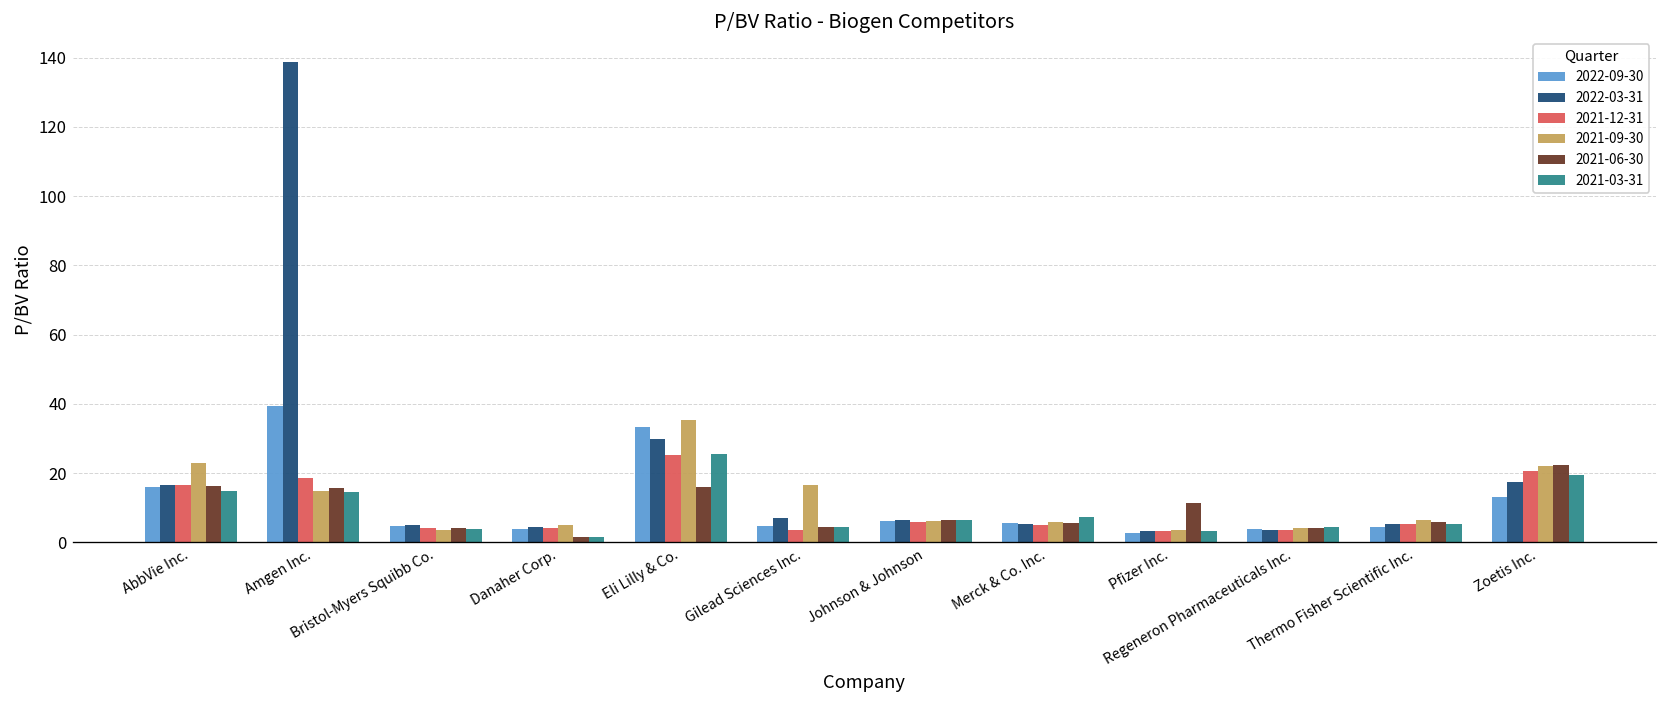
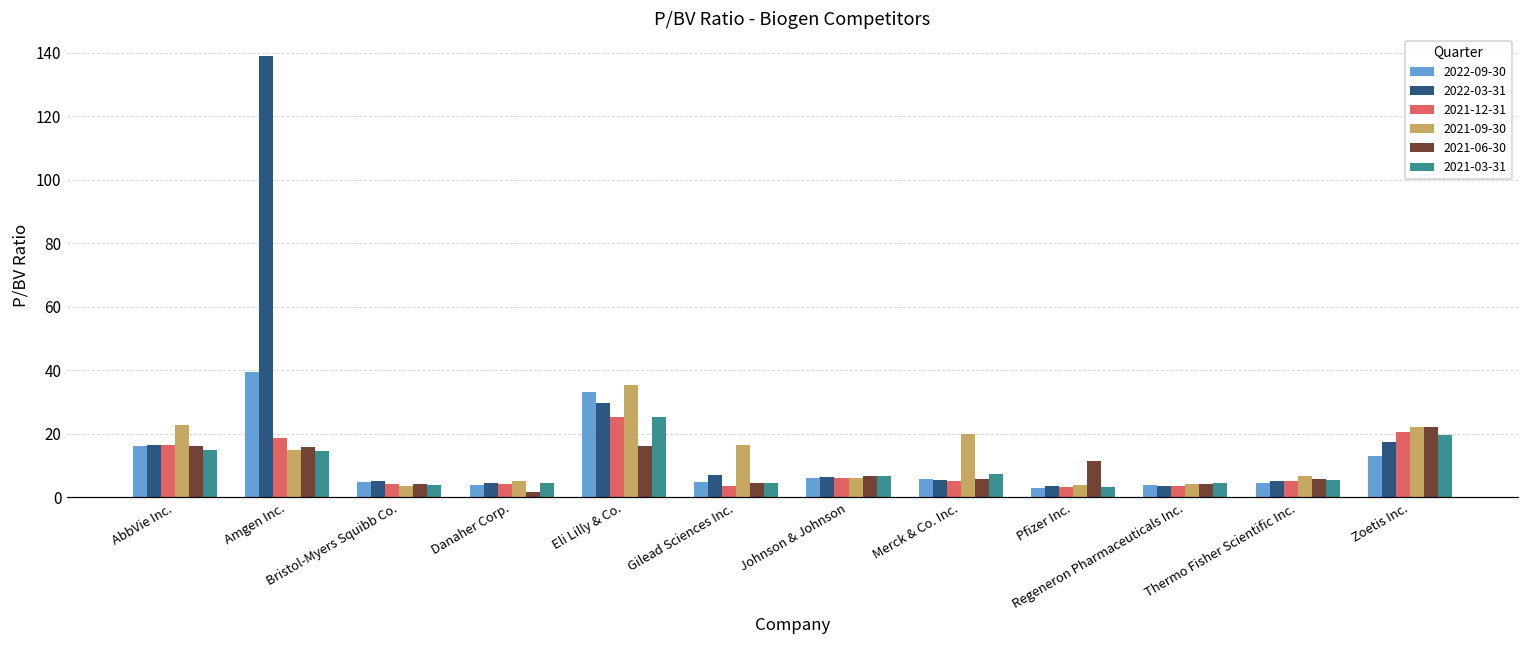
  {
    "2022-09-30": {
      "AbbVie Inc.": 16,
      "Amgen Inc.": 39,
      "Bristol-Myers Squibb Co.": 5,
      "Danaher Corp.": 4,
      "Eli Lilly & Co.": 33,
      "Gilead Sciences Inc.": 5,
      "Johnson & Johnson": 6,
      "Merck & Co. Inc.": 6,
      "Pfizer Inc.": 3,
      "Regeneron Pharmaceuticals Inc.": 4,
      "Thermo Fisher Scientific Inc.": 4,
      "Zoetis Inc.": 13
    },
    "2022-03-31": {
      "AbbVie Inc.": 17,
      "Amgen Inc.": 139,
      "Bristol-Myers Squibb Co.": 5,
      "Danaher Corp.": 4,
      "Eli Lilly & Co.": 30,
      "Gilead Sciences Inc.": 7,
      "Johnson & Johnson": 6,
      "Merck & Co. Inc.": 5,
      "Pfizer Inc.": 3,
      "Regeneron Pharmaceuticals Inc.": 4,
      "Thermo Fisher Scientific Inc.": 5,
      "Zoetis Inc.": 17
    },
    "2021-12-31": {
      "AbbVie Inc.": 17,
      "Amgen Inc.": 19,
      "Bristol-Myers Squibb Co.": 4,
      "Danaher Corp.": 4,
      "Eli Lilly & Co.": 25,
      "Gilead Sciences Inc.": 4,
      "Johnson & Johnson": 6,
      "Merck & Co. Inc.": 5,
      "Pfizer Inc.": 3,
      "Regeneron Pharmaceuticals Inc.": 4,
      "Thermo Fisher Scientific Inc.": 5,
      "Zoetis Inc.": 21
    },
    "2021-09-30": {
      "AbbVie Inc.": 23,
      "Amgen Inc.": 15,
      "Bristol-Myers Squibb Co.": 3,
      "Danaher Corp.": 5,
      "Eli Lilly & Co.": 35,
      "Gilead Sciences Inc.": 16,
      "Johnson & Johnson": 6,
-     "Merck & Co. Inc.": 6,
+     "Merck & Co. Inc.": 20,
      "Pfizer Inc.": 4,
      "Regeneron Pharmaceuticals Inc.": 4,
      "Thermo Fisher Scientific Inc.": 7,
      "Zoetis Inc.": 22
    },
    "2021-06-30": {
      "AbbVie Inc.": 16,
      "Amgen Inc.": 16,
      "Bristol-Myers Squibb Co.": 4,
      "Danaher Corp.": 2,
      "Eli Lilly & Co.": 16,
      "Gilead Sciences Inc.": 4,
      "Johnson & Johnson": 7,
      "Merck & Co. Inc.": 6,
      "Pfizer Inc.": 11,
      "Regeneron Pharmaceuticals Inc.": 4,
      "Thermo Fisher Scientific Inc.": 6,
      "Zoetis Inc.": 22
    },
    "2021-03-31": {
      "AbbVie Inc.": 15,
      "Amgen Inc.": 15,
      "Bristol-Myers Squibb Co.": 4,
-     "Danaher Corp.": 2,
+     "Danaher Corp.": 4,
      "Eli Lilly & Co.": 25,
      "Gilead Sciences Inc.": 4,
      "Johnson & Johnson": 7,
      "Merck & Co. Inc.": 7,
      "Pfizer Inc.": 3,
      "Regeneron Pharmaceuticals Inc.": 4,
      "Thermo Fisher Scientific Inc.": 5,
      "Zoetis Inc.": 19
    }
  }
